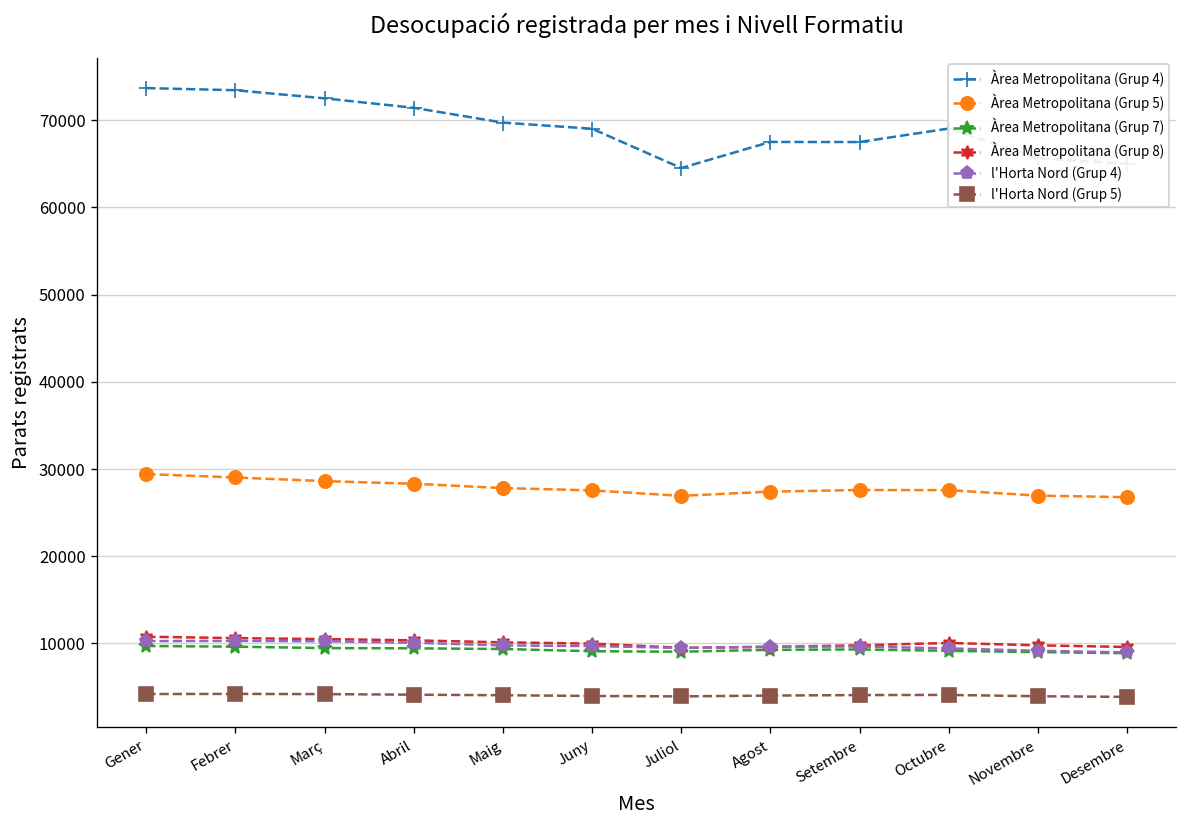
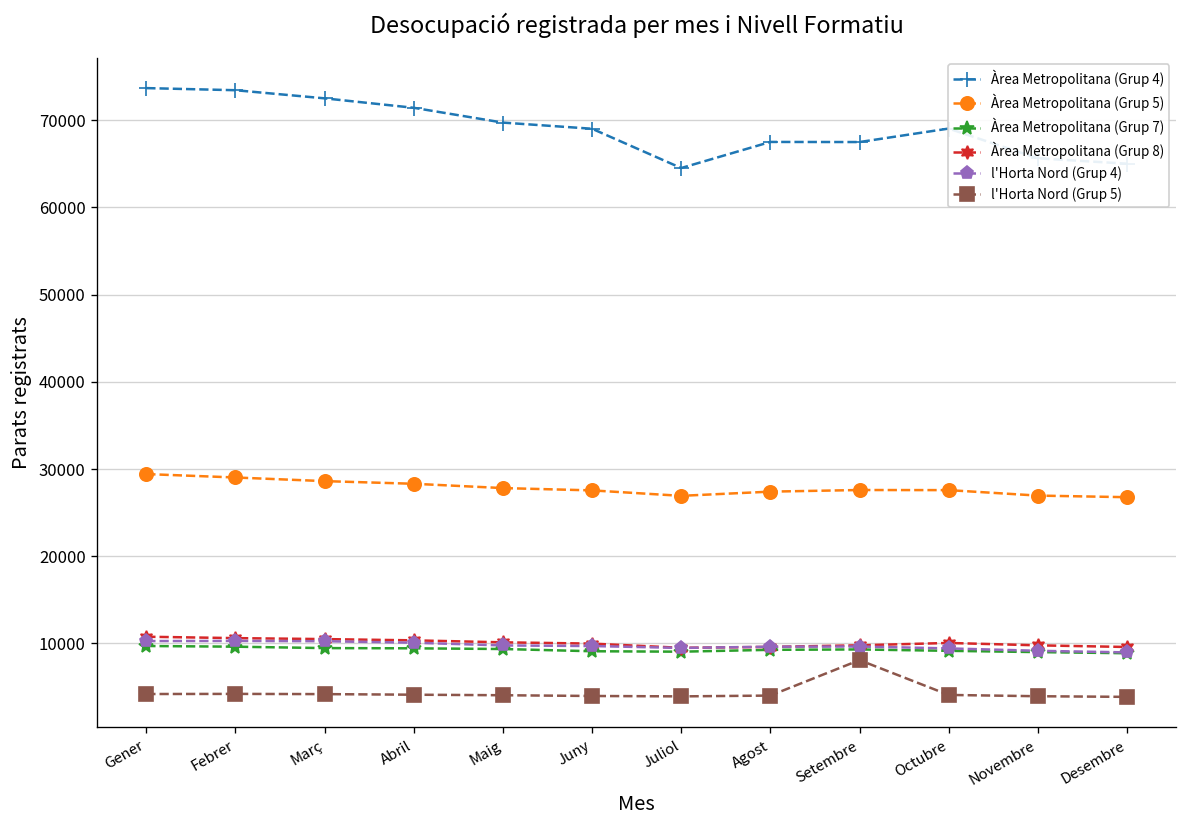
  {
    "Àrea Metropolitana (Grup 4)": {
      "Gener": 74000,
      "Febrer": 73000,
      "Març": 73000,
      "Abril": 71000,
      "Maig": 70000,
      "Juny": 69000,
      "Juliol": 65000,
      "Agost": 68000,
      "Setembre": 67000
    },
    "Àrea Metropolitana (Grup 5)": {
      "Gener": 29000,
      "Febrer": 29000,
      "Març": 29000,
      "Abril": 28000,
      "Maig": 28000,
      "Juny": 28000,
      "Juliol": 27000,
      "Agost": 27000,
      "Setembre": 28000,
      "Octubre": 28000,
      "Novembre": 27000,
      "Desembre": 27000
    },
    "Àrea Metropolitana (Grup 7)": {
      "Gener": 10000,
      "Febrer": 10000,
      "Març": 9000,
      "Abril": 9000,
      "Maig": 9000,
      "Juny": 9000,
      "Juliol": 9000
    },
    "Àrea Metropolitana (Grup 8)": {
      "Gener": 11000,
      "Maig": 10000,
      "Octubre": 10000,
      "Novembre": 10000,
      "Desembre": 10000
    },
    "l'Horta Nord (Grup 4)": {
      "Gener": 10000,
      "Maig": 10000
    },
    "l'Horta Nord (Grup 5)": {
      "Gener": 4000,
      "Febrer": 4000,
      "Març": 4000,
      "Abril": 4000,
      "Maig": 4000,
      "Juny": 4000,
      "Juliol": 4000,
      "Agost": 4000,
-     "Setembre": 4000,
+     "Setembre": 8000,
      "Octubre": 4000,
      "Novembre": 4000,
      "Desembre": 4000
    }
  }
